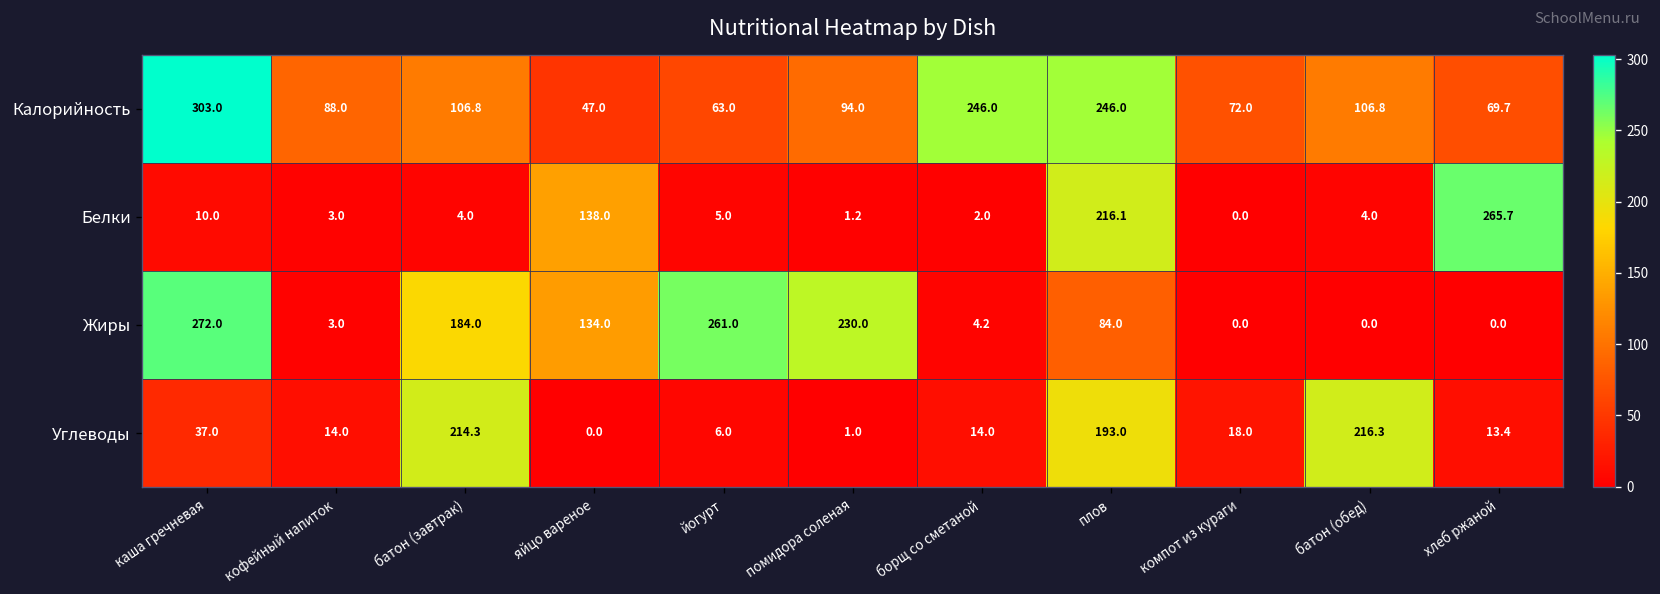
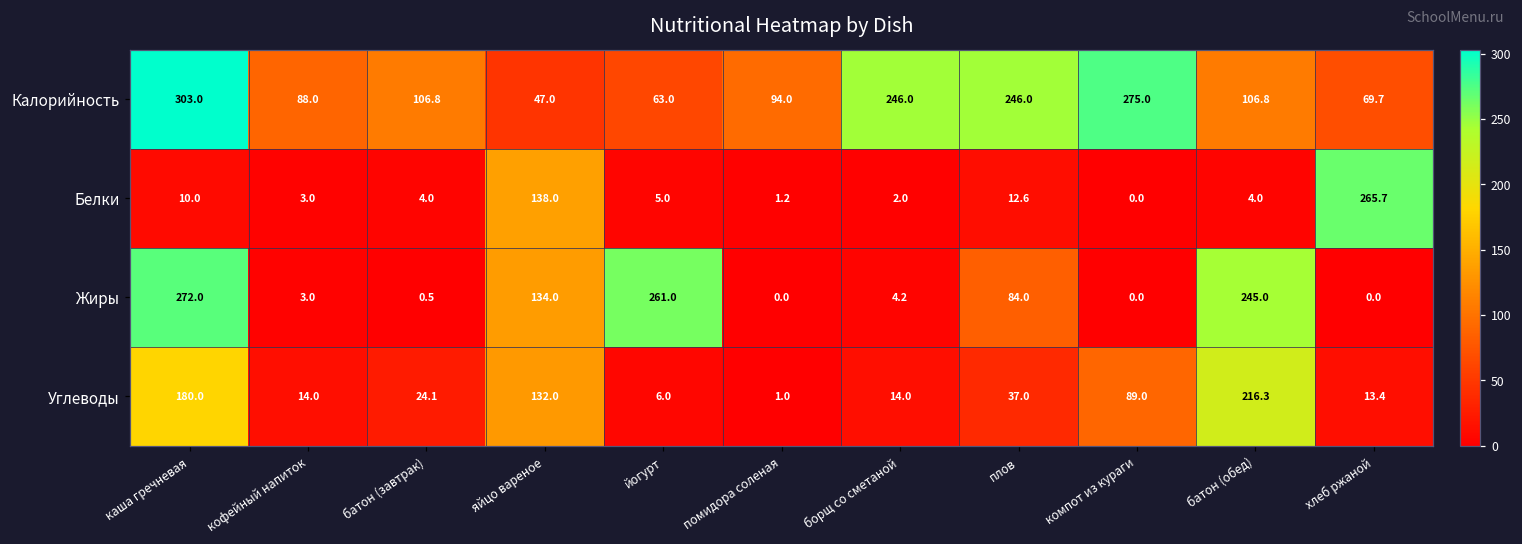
  {
    "Калорийность": {
      "каша гречневая": 303.0,
      "кофейный напиток": 88.0,
      "батон (завтрак)": 106.8,
      "яйцо вареное": 47.0,
      "йогурт": 63.0,
      "помидора соленая": 94.0,
      "борщ со сметаной": 246.0,
      "плов": 246.0,
-     "компот из кураги": 72.0,
+     "компот из кураги": 275.0,
      "батон (обед)": 106.8,
      "хлеб ржаной": 69.7
    },
    "Белки": {
      "каша гречневая": 10.0,
      "кофейный напиток": 3.0,
      "батон (завтрак)": 4.0,
      "яйцо вареное": 138.0,
      "йогурт": 5.0,
      "помидора соленая": 1.2,
      "борщ со сметаной": 2.0,
-     "плов": 216.1,
+     "плов": 12.6,
      "компот из кураги": 0.0,
      "батон (обед)": 4.0,
      "хлеб ржаной": 265.7
    },
    "Жиры": {
      "каша гречневая": 272.0,
      "кофейный напиток": 3.0,
-     "батон (завтрак)": 184.0,
+     "батон (завтрак)": 0.5,
      "яйцо вареное": 134.0,
      "йогурт": 261.0,
-     "помидора соленая": 230.0,
+     "помидора соленая": 0.0,
      "борщ со сметаной": 4.2,
      "плов": 84.0,
      "компот из кураги": 0.0,
-     "батон (обед)": 0.0,
+     "батон (обед)": 245.0,
      "хлеб ржаной": 0.0
    },
    "Углеводы": {
-     "каша гречневая": 37.0,
+     "каша гречневая": 180.0,
      "кофейный напиток": 14.0,
-     "батон (завтрак)": 214.3,
-     "яйцо вареное": 0.0,
+     "батон (завтрак)": 24.1,
+     "яйцо вареное": 132.0,
      "йогурт": 6.0,
      "помидора соленая": 1.0,
      "борщ со сметаной": 14.0,
-     "плов": 193.0,
-     "компот из кураги": 18.0,
+     "плов": 37.0,
+     "компот из кураги": 89.0,
      "батон (обед)": 216.3,
      "хлеб ржаной": 13.4
    }
  }
